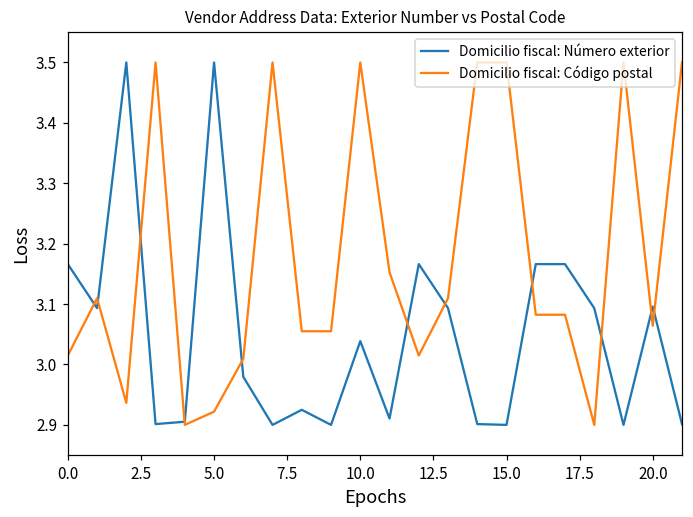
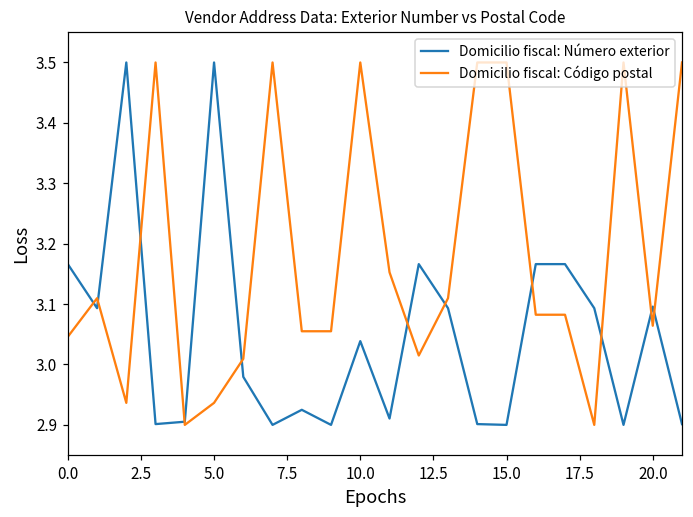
  {
    "Domicilio fiscal: Número exterior": {
      "0.0": 3.17,
      "5.0": 3.50,
      "10.0": 3.04,
      "15.0": 2.90,
      "20.0": 3.10
    },
    "Domicilio fiscal: Código postal": {
-     "0.0": 3.01,
-     "5.0": 2.92,
+     "0.0": 3.05,
+     "5.0": 2.94,
      "10.0": 3.50,
      "20.0": 3.06
    }
  }
